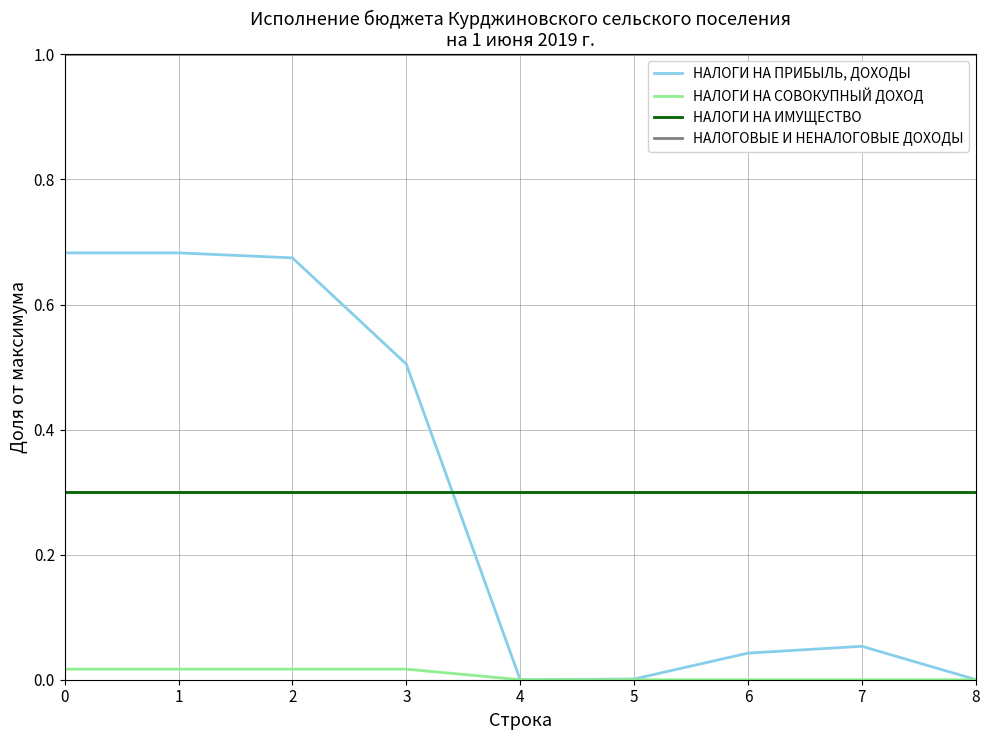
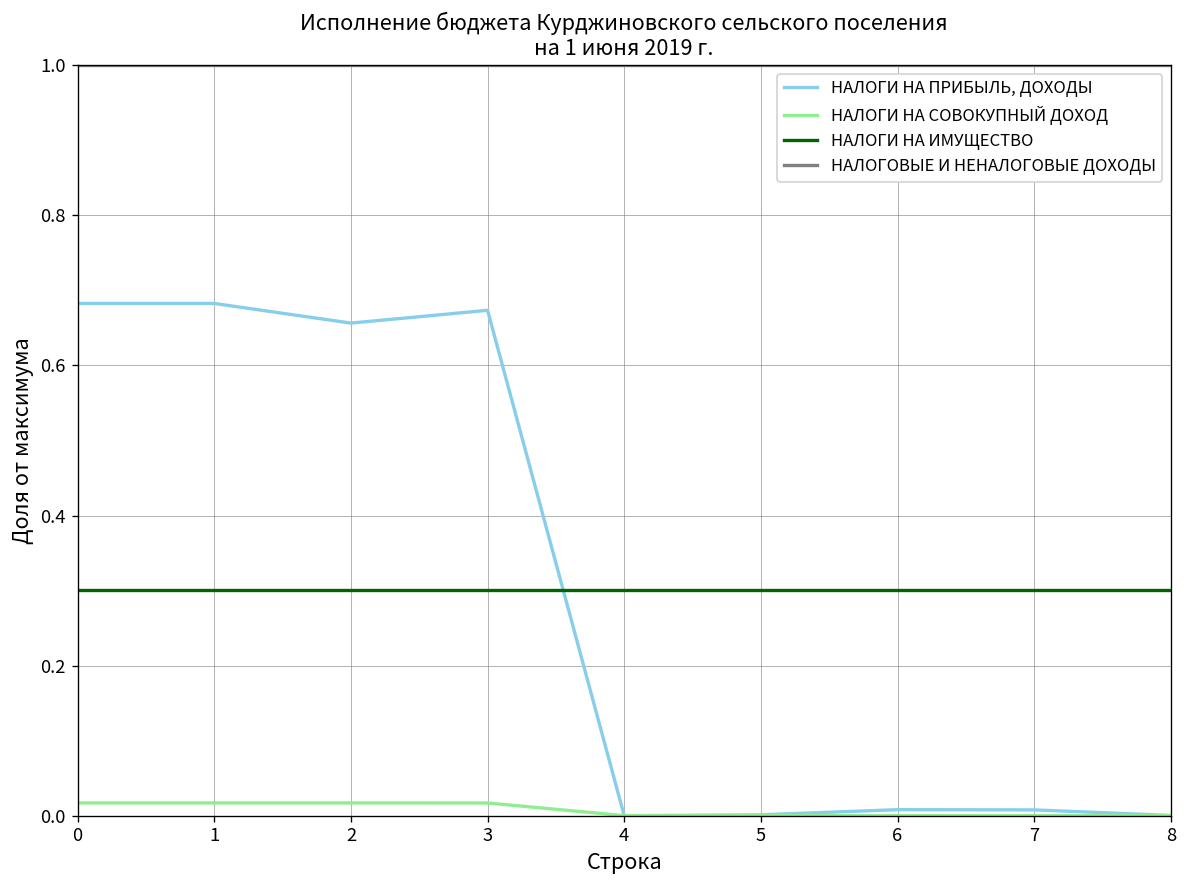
  {
    "НАЛОГИ НА ПРИБЫЛЬ, ДОХОДЫ": {
      "0": 0.68,
      "1": 0.68,
-     "2": 0.67,
-     "3": 0.50,
-     "6": 0.04,
-     "7": 0.05
+     "2": 0.66,
+     "3": 0.67,
+     "6": 0.01,
+     "7": 0.01
    },
    "НАЛОГИ НА СОВОКУПНЫЙ ДОХОД": {
      "0": 0.02,
      "1": 0.02,
      "2": 0.02,
      "3": 0.02,
      "6": 0.00,
      "7": 0.00
    },
    "НАЛОГИ НА ИМУЩЕСТВО": {
      "0": 0.30,
      "1": 0.30,
      "2": 0.30,
      "3": 0.30,
      "4": 0.30,
      "5": 0.30,
      "6": 0.30,
      "7": 0.30,
      "8": 0.30
    },
    "НАЛОГОВЫЕ И НЕНАЛОГОВЫЕ ДОХОДЫ": {
      "0": 1.00,
      "1": 1.00,
      "2": 1.00,
      "3": 1.00,
      "4": 1.00,
      "5": 1.00,
      "6": 1.00,
      "7": 1.00,
      "8": 1.00
    }
  }
